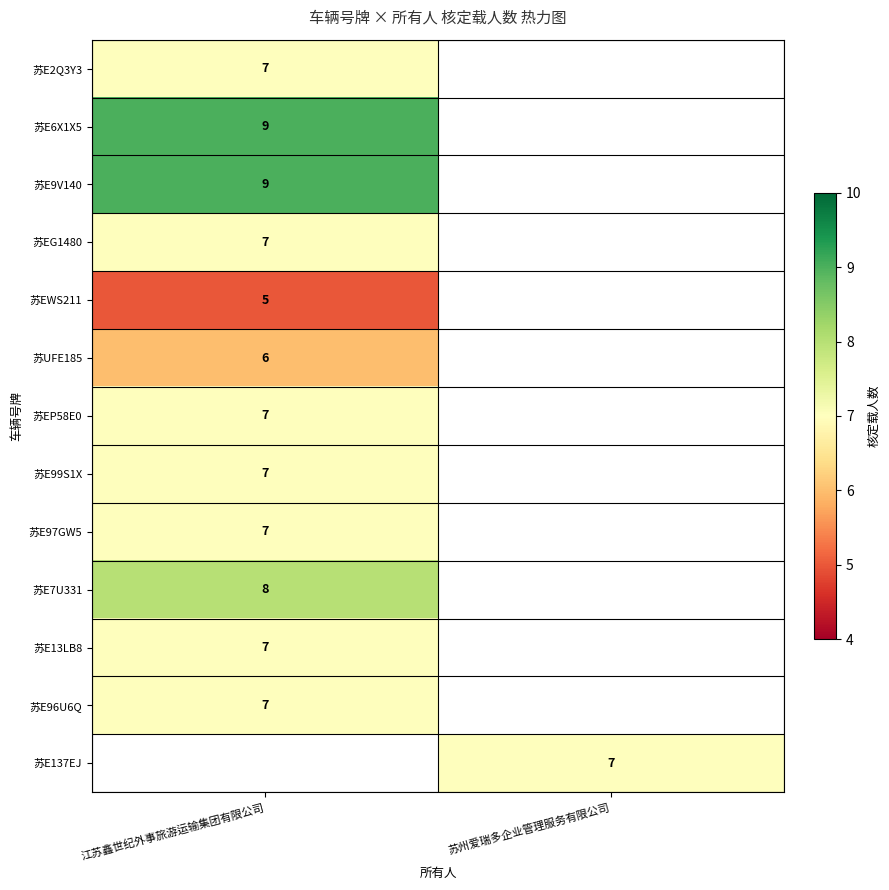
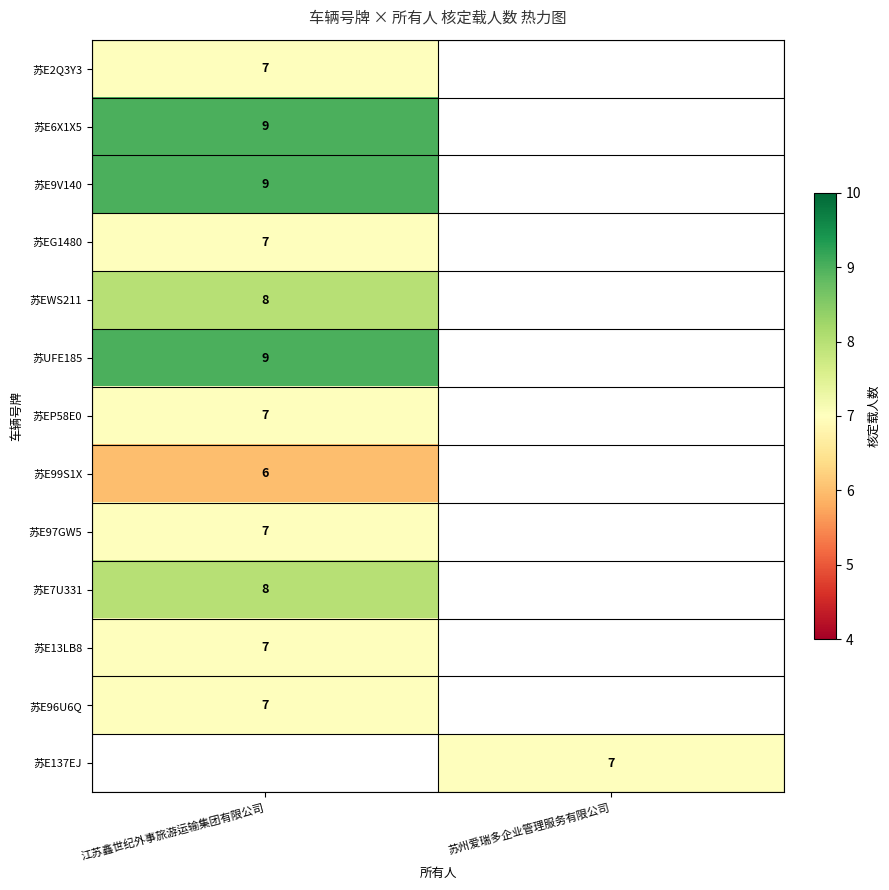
  {
    "苏E2Q3Y3": {
      "江苏鑫世纪外事旅游运输集团有限公司": 7
    },
    "苏E6X1X5": {
      "江苏鑫世纪外事旅游运输集团有限公司": 9
    },
    "苏E9V140": {
      "江苏鑫世纪外事旅游运输集团有限公司": 9
    },
    "苏EG1480": {
      "江苏鑫世纪外事旅游运输集团有限公司": 7
    },
    "苏EWS211": {
-     "江苏鑫世纪外事旅游运输集团有限公司": 5
+     "江苏鑫世纪外事旅游运输集团有限公司": 8
    },
    "苏UFE185": {
-     "江苏鑫世纪外事旅游运输集团有限公司": 6
+     "江苏鑫世纪外事旅游运输集团有限公司": 9
    },
    "苏EP58E0": {
      "江苏鑫世纪外事旅游运输集团有限公司": 7
    },
    "苏E99S1X": {
-     "江苏鑫世纪外事旅游运输集团有限公司": 7
+     "江苏鑫世纪外事旅游运输集团有限公司": 6
    },
    "苏E97GW5": {
      "江苏鑫世纪外事旅游运输集团有限公司": 7
    },
    "苏E7U331": {
      "江苏鑫世纪外事旅游运输集团有限公司": 8
    },
    "苏E13LB8": {
      "江苏鑫世纪外事旅游运输集团有限公司": 7
    },
    "苏E96U6Q": {
      "江苏鑫世纪外事旅游运输集团有限公司": 7
    },
    "苏E137EJ": {
      "苏州爱瑞多企业管理服务有限公司": 7
    }
  }
